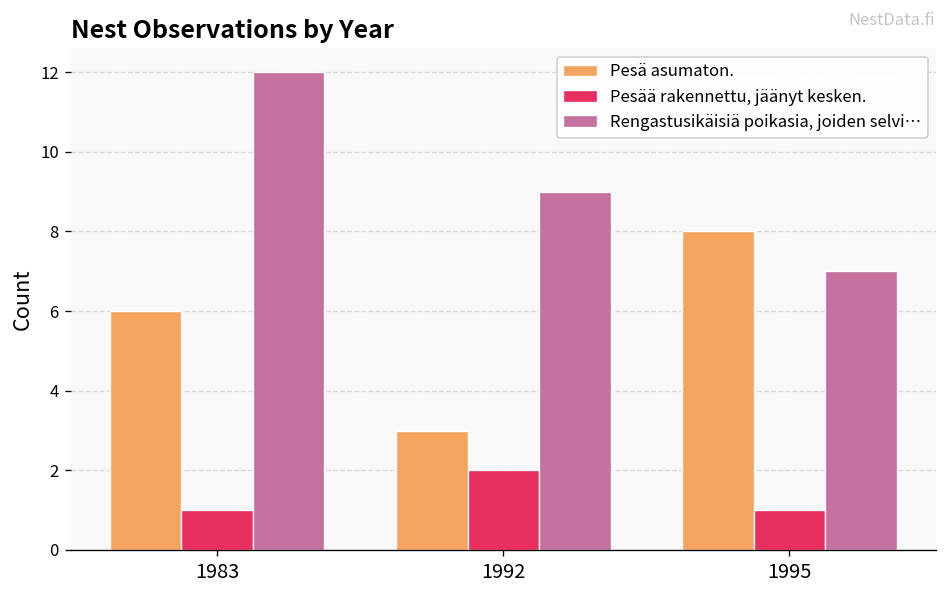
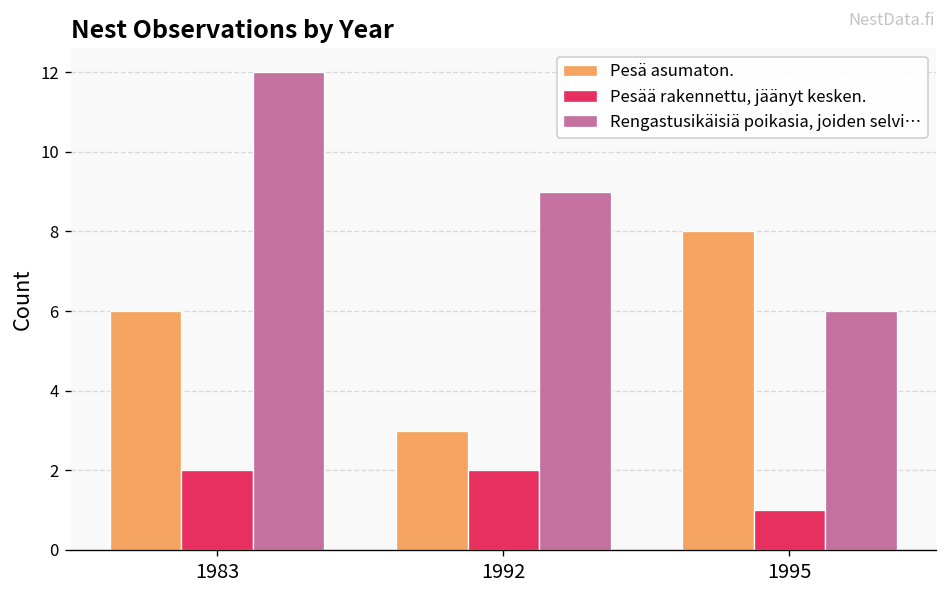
  {
    "Pesä asumaton.": {
      "1983": 6,
      "1992": 3,
      "1995": 8
    },
    "Pesää rakennettu, jäänyt kesken.": {
-     "1983": 1,
+     "1983": 2,
      "1992": 2,
      "1995": 1
    },
    "Rengastusikäisiä poikasia, joiden selvi…": {
      "1983": 12,
      "1992": 9,
-     "1995": 7
+     "1995": 6
    }
  }
